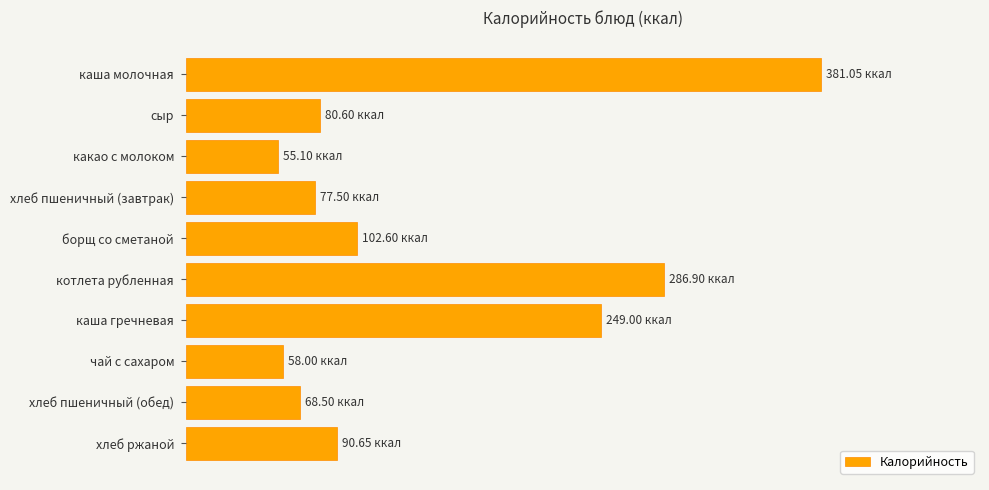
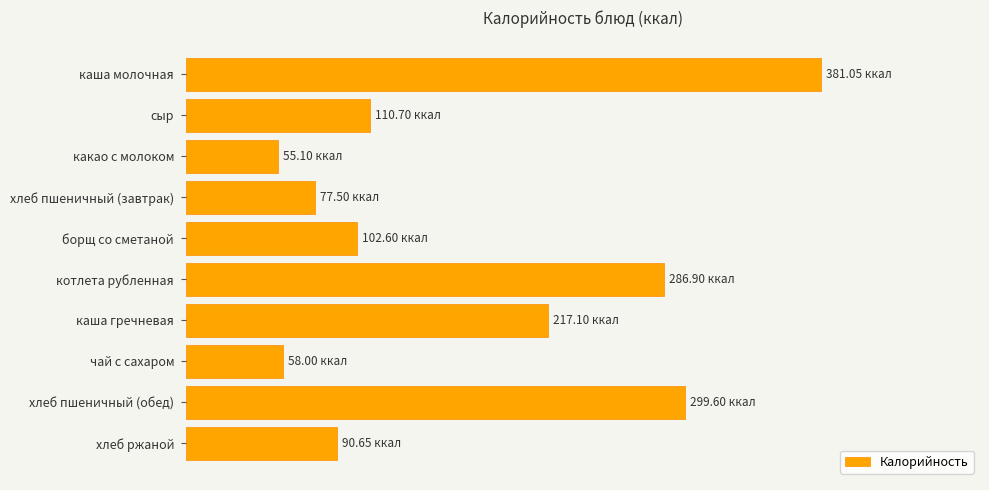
  {
    "каша молочная": 381.05,
-   "сыр": 80.60,
+   "сыр": 110.70,
    "какао с молоком": 55.10,
    "хлеб пшеничный (завтрак)": 77.50,
    "борщ со сметаной": 102.60,
    "котлета рубленная": 286.90,
-   "каша гречневая": 249.00,
+   "каша гречневая": 217.10,
    "чай с сахаром": 58.00,
-   "хлеб пшеничный (обед)": 68.50,
+   "хлеб пшеничный (обед)": 299.60,
    "хлеб ржаной": 90.65
  }
